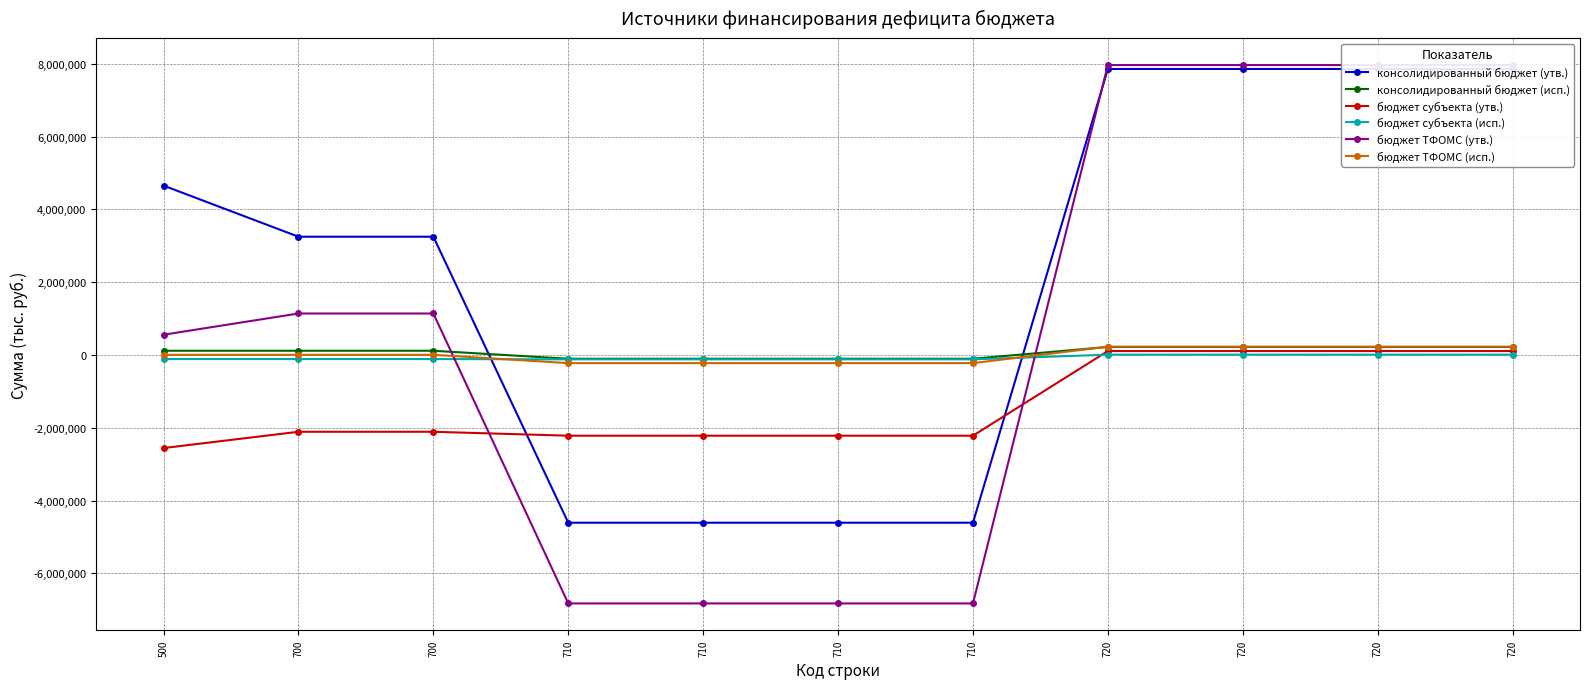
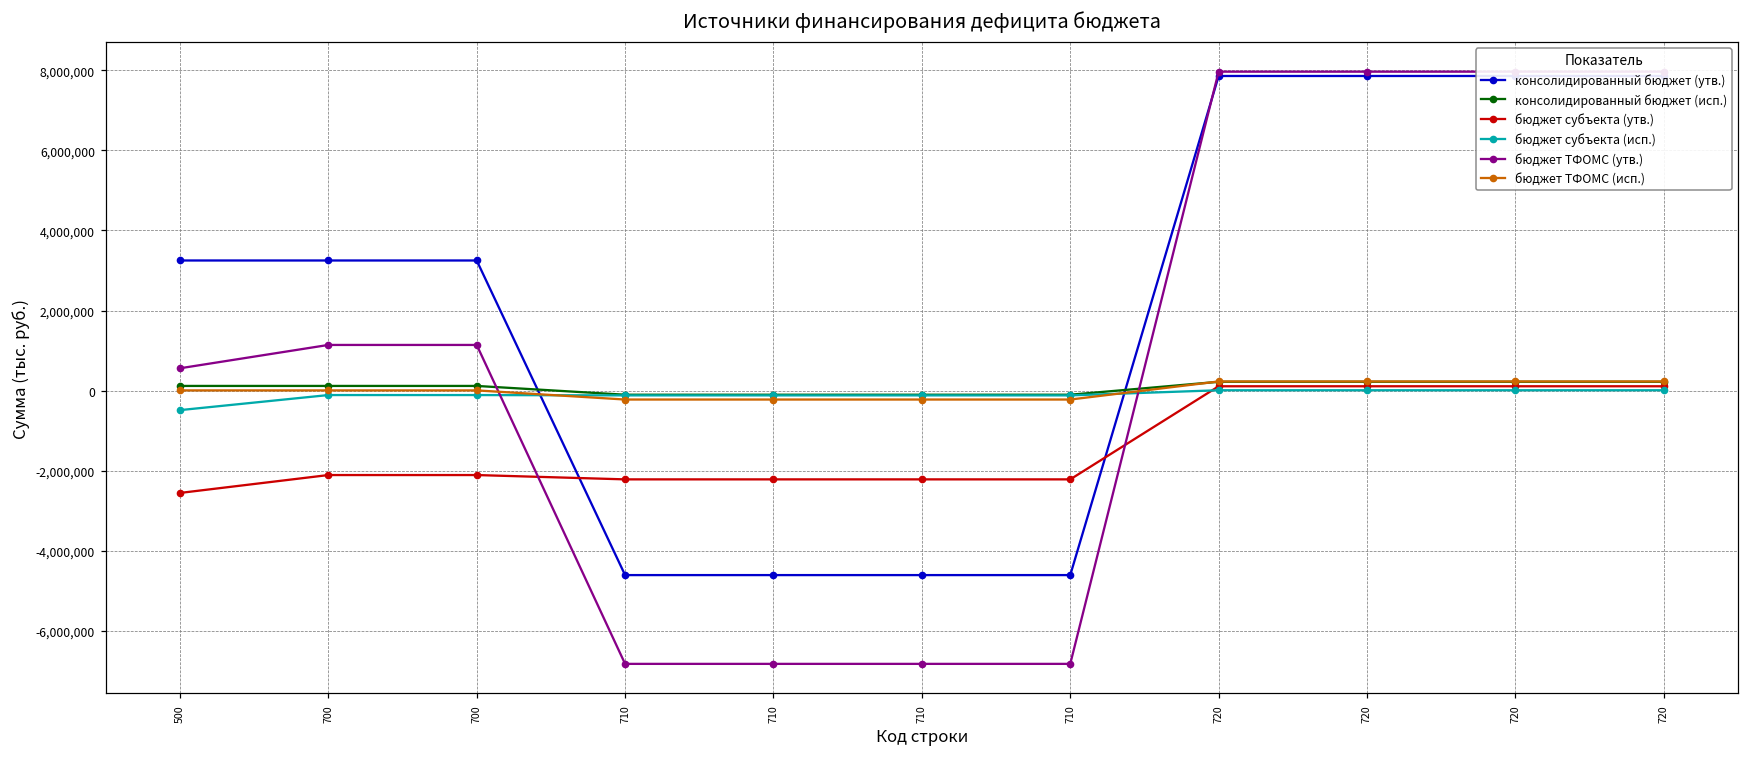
  {
    "консолидированный бюджет (утв.)": {
-     "500": "4,700,000"
+     "500": "3,200,000"
    },
    "консолидированный бюджет (исп.)": {
      "500": "100,000"
    },
    "бюджет субъекта (утв.)": {
      "500": "-2,600,000"
    },
    "бюджет субъекта (исп.)": {
-     "500": "-100,000"
+     "500": "-500,000"
    },
    "бюджет ТФОМС (утв.)": {
      "500": "600,000"
    },
    "бюджет ТФОМС (исп.)": {
      "500": "0"
    }
  }
